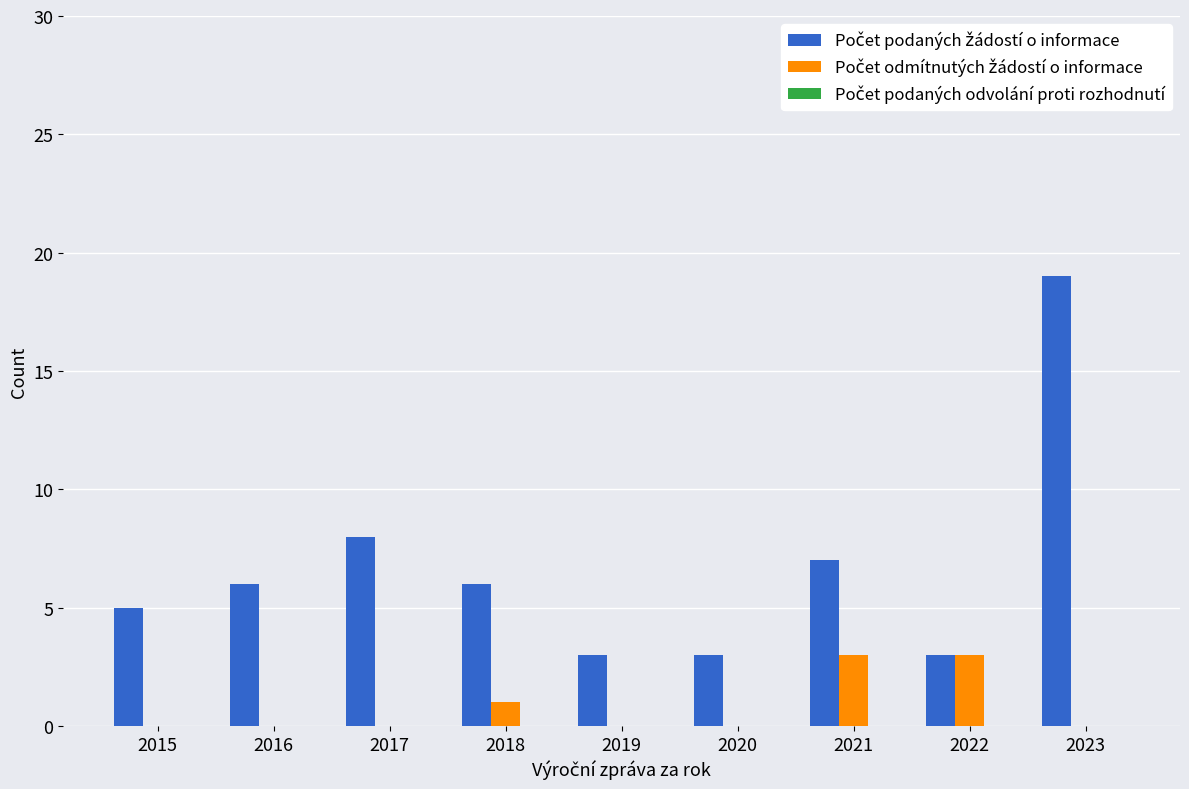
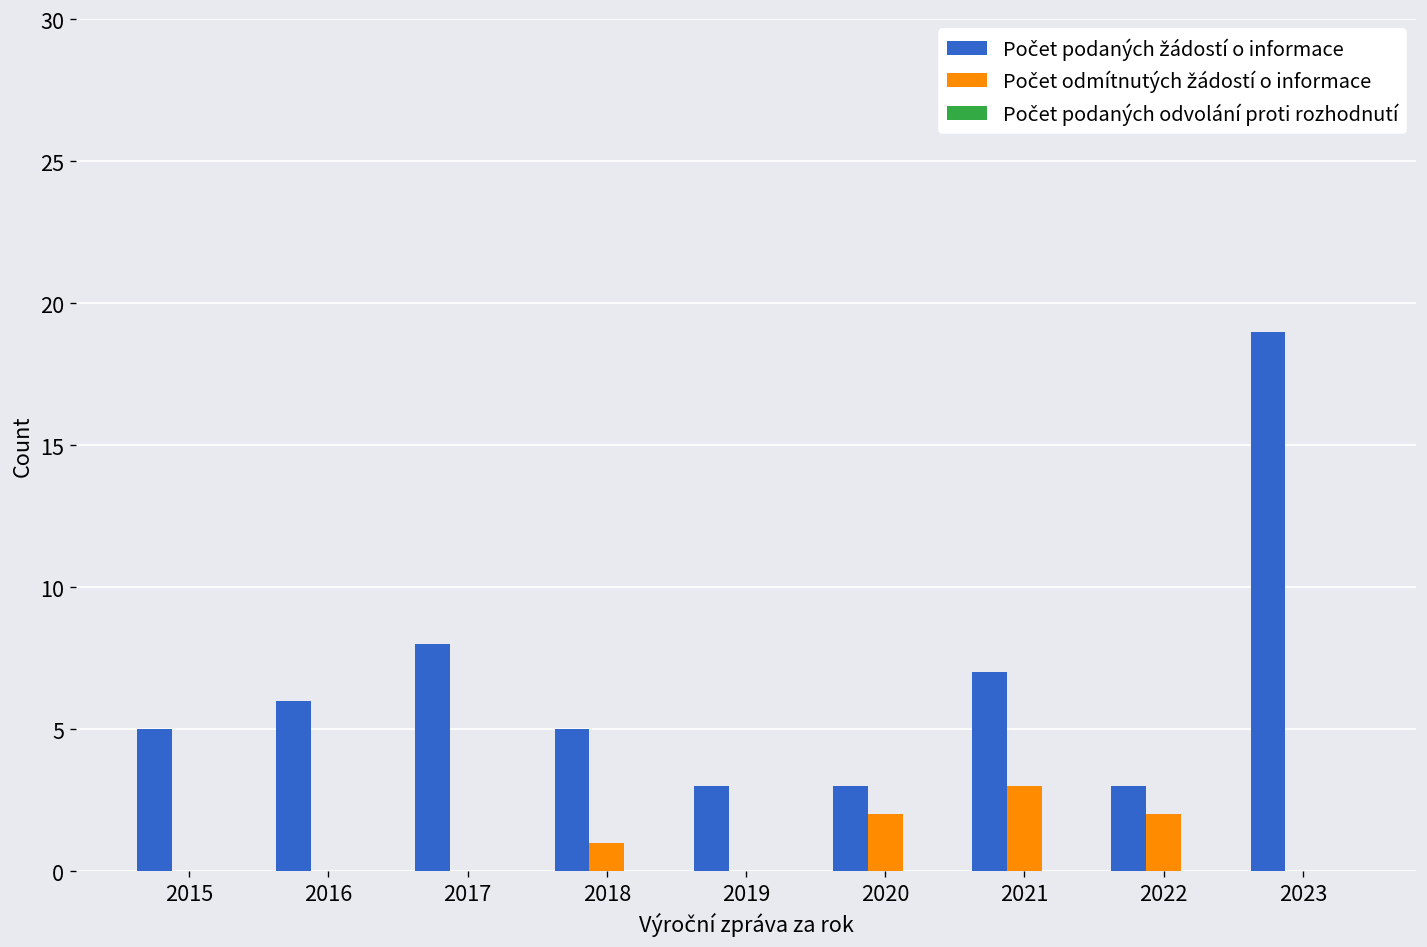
  {
    "Počet podaných žádostí o informace": {
      "2015": 5,
      "2016": 6,
      "2017": 8,
-     "2018": 6,
+     "2018": 5,
      "2019": 3,
      "2020": 3,
      "2021": 7,
      "2022": 3,
      "2023": 19
    },
    "Počet odmítnutých žádostí o informace": {
      "2015": 0,
      "2016": 0,
      "2017": 0,
      "2018": 1,
      "2019": 0,
-     "2020": 0,
+     "2020": 2,
      "2021": 3,
-     "2022": 3,
+     "2022": 2,
      "2023": 0
    },
    "Počet podaných odvolání proti rozhodnutí": {
      "2015": 0,
      "2016": 0,
      "2017": 0,
      "2018": 0,
      "2019": 0,
      "2020": 0,
      "2021": 0,
      "2022": 0,
      "2023": 0
    }
  }
